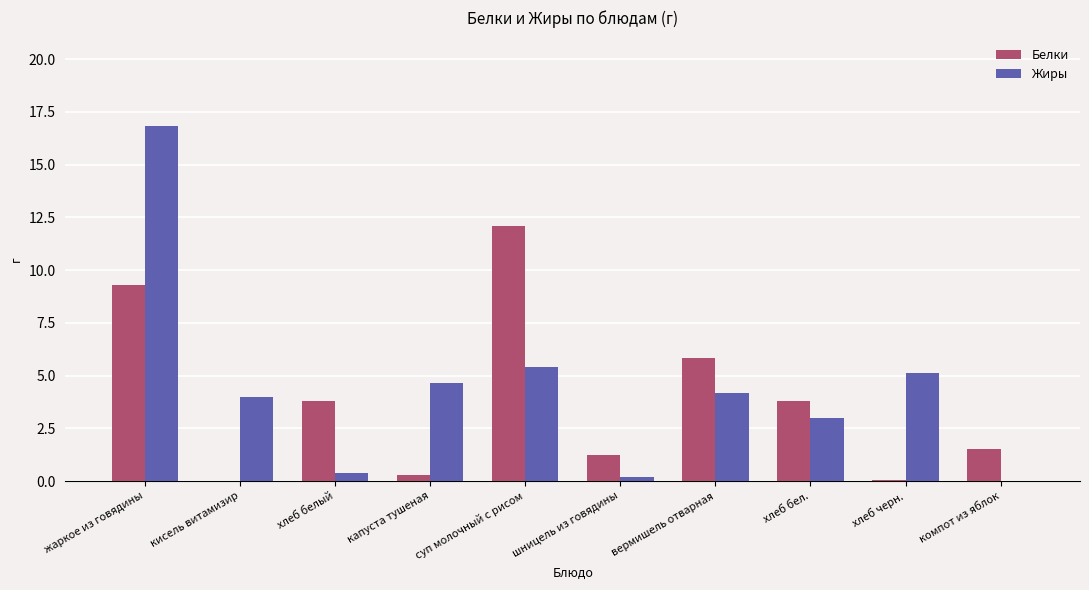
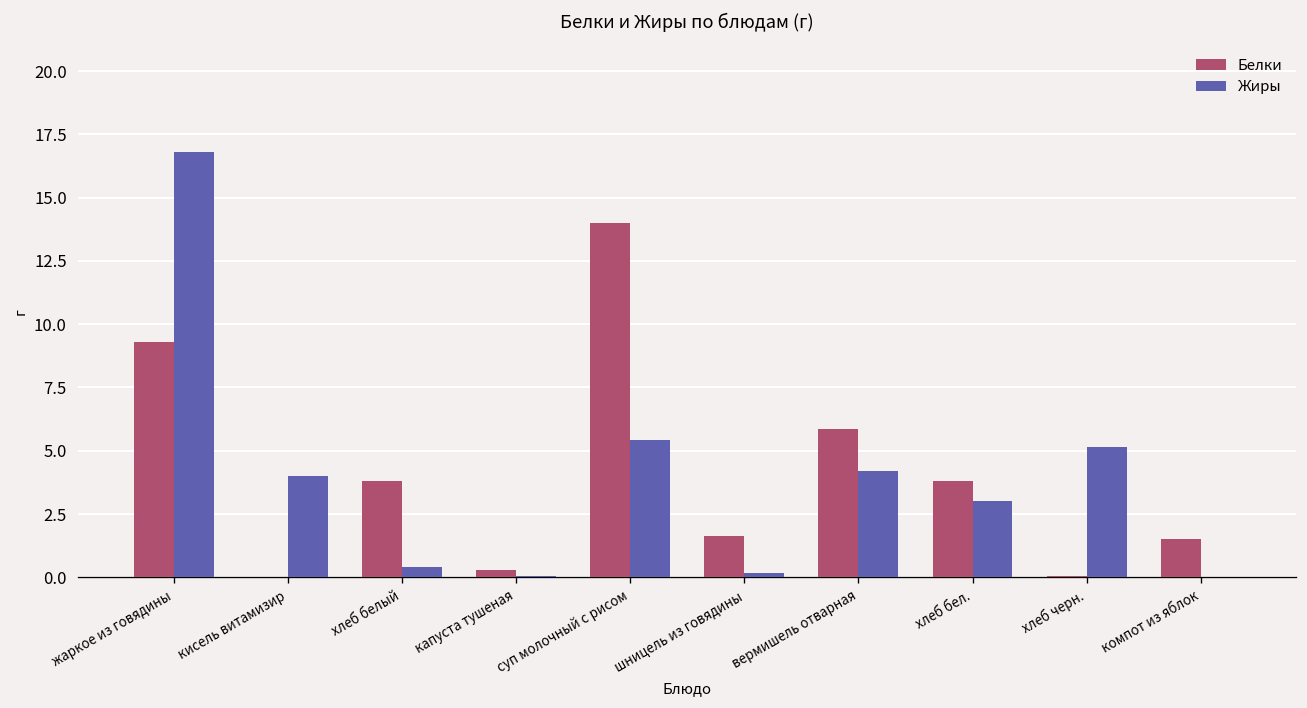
  {
    "Белки": {
      "жаркое из говядины": 9.3,
      "кисель витамизир": 0.0,
      "хлеб белый": 3.8,
      "капуста тушеная": 0.3,
-     "суп молочный с рисом": 12.1,
-     "шницель из говядины": 1.2,
+     "суп молочный с рисом": 14.0,
+     "шницель из говядины": 1.6,
      "вермишель отварная": 5.8,
      "хлеб бел.": 3.8,
      "компот из яблок": 1.5
    },
    "Жиры": {
      "жаркое из говядины": 16.8,
      "кисель витамизир": 4.0,
      "хлеб белый": 0.4,
-     "капуста тушеная": 4.6,
+     "капуста тушеная": 0.1,
      "суп молочный с рисом": 5.4,
      "шницель из говядины": 0.2,
      "вермишель отварная": 4.2,
      "хлеб бел.": 3.0,
      "хлеб черн.": 5.1
    }
  }
